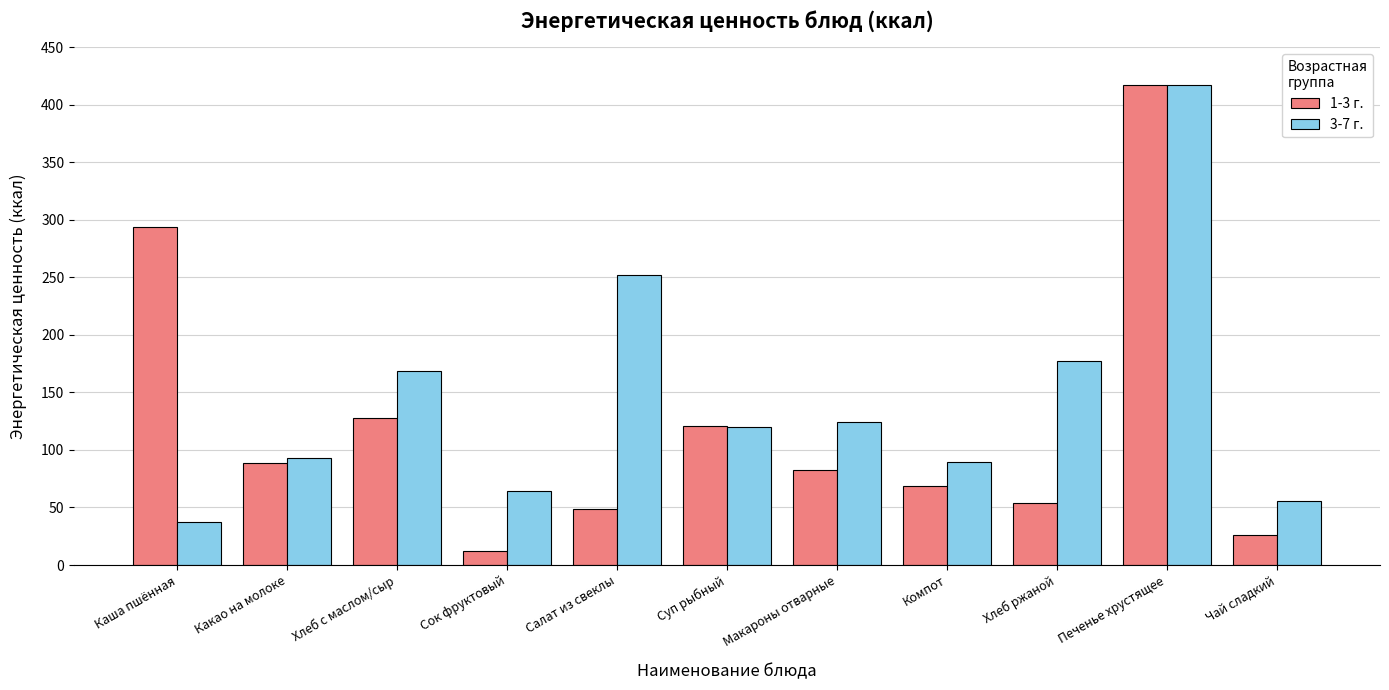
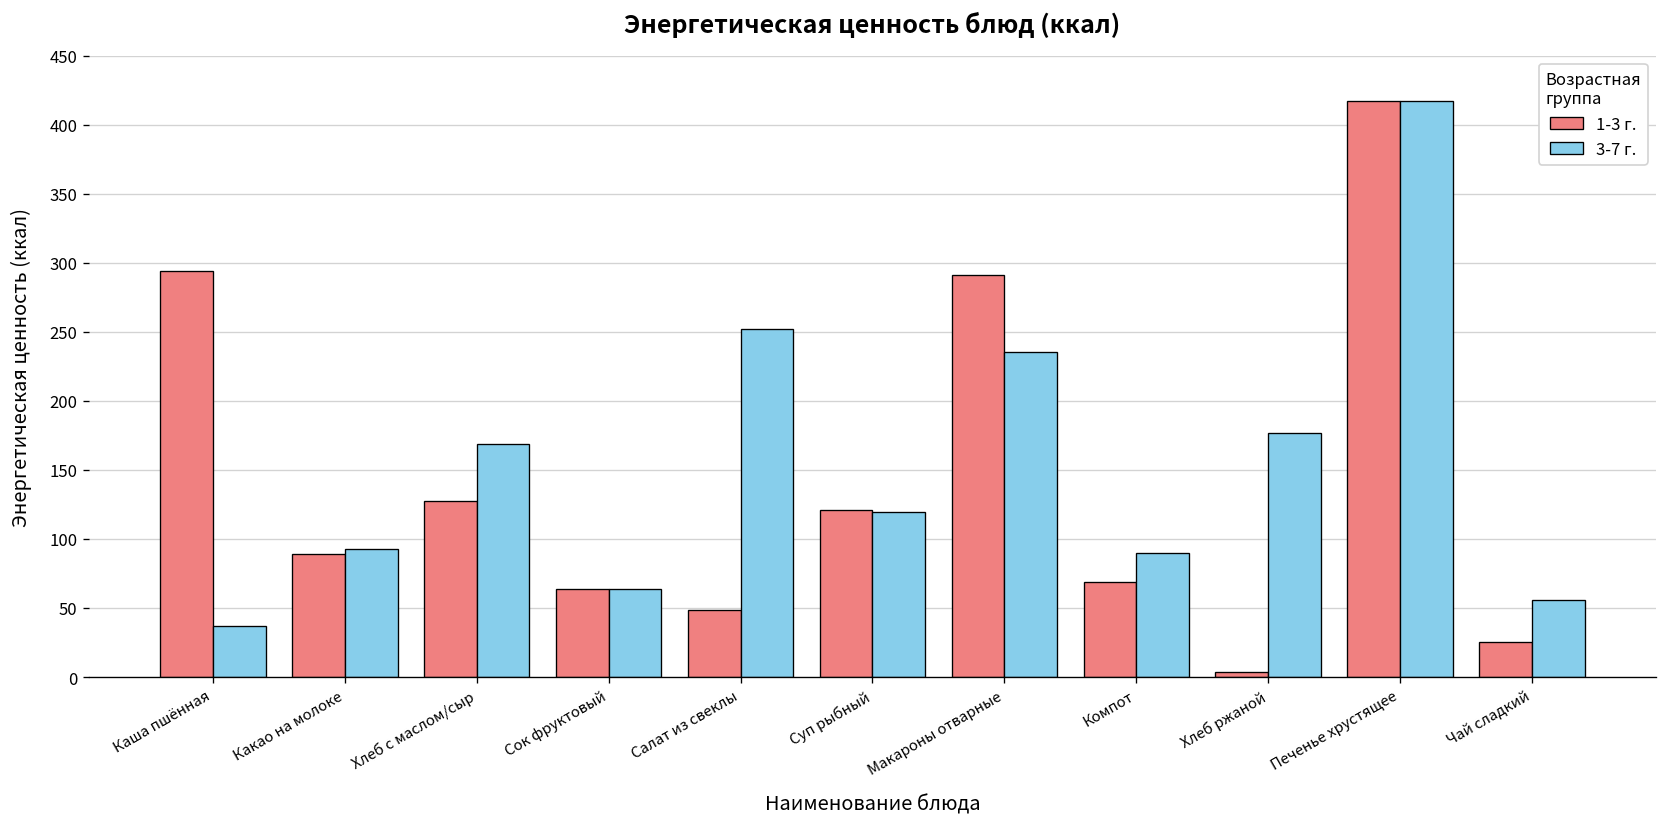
  {
    "1-3 г.": {
      "Каша пшённая": 294,
      "Какао на молоке": 89,
      "Хлеб с маслом/сыр": 127,
-     "Сок фруктовый": 12,
+     "Сок фруктовый": 64,
      "Салат из свеклы": 49,
      "Суп рыбный": 121,
-     "Макароны отварные": 83,
+     "Макароны отварные": 291,
      "Компот": 68,
-     "Хлеб ржаной": 54,
+     "Хлеб ржаной": 4,
      "Печенье хрустящее": 417,
      "Чай сладкий": 26
    },
    "3-7 г.": {
      "Каша пшённая": 37,
      "Какао на молоке": 93,
      "Хлеб с маслом/сыр": 169,
      "Сок фруктовый": 64,
      "Салат из свеклы": 252,
      "Суп рыбный": 120,
-     "Макароны отварные": 124,
+     "Макароны отварные": 235,
      "Компот": 90,
      "Хлеб ржаной": 177,
      "Печенье хрустящее": 417,
      "Чай сладкий": 56
    }
  }
